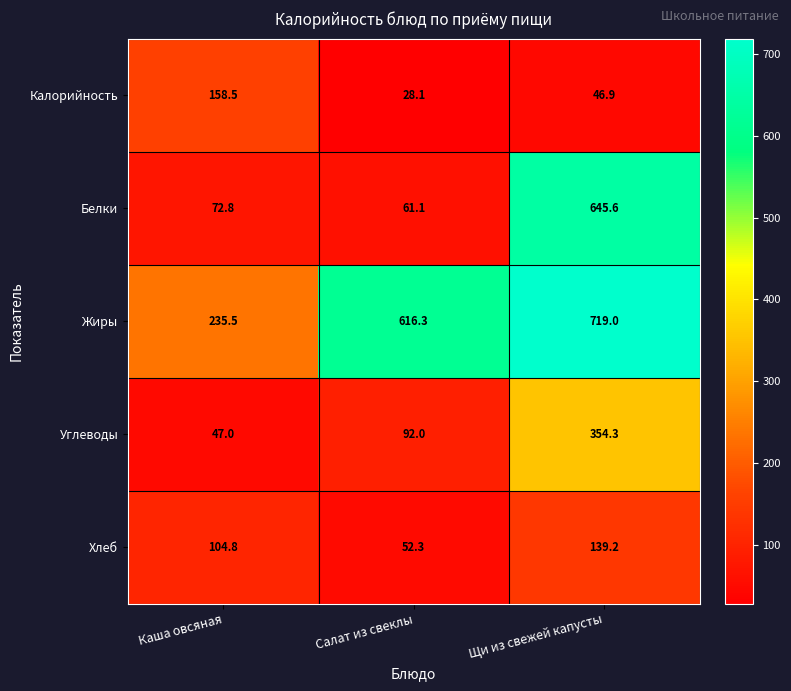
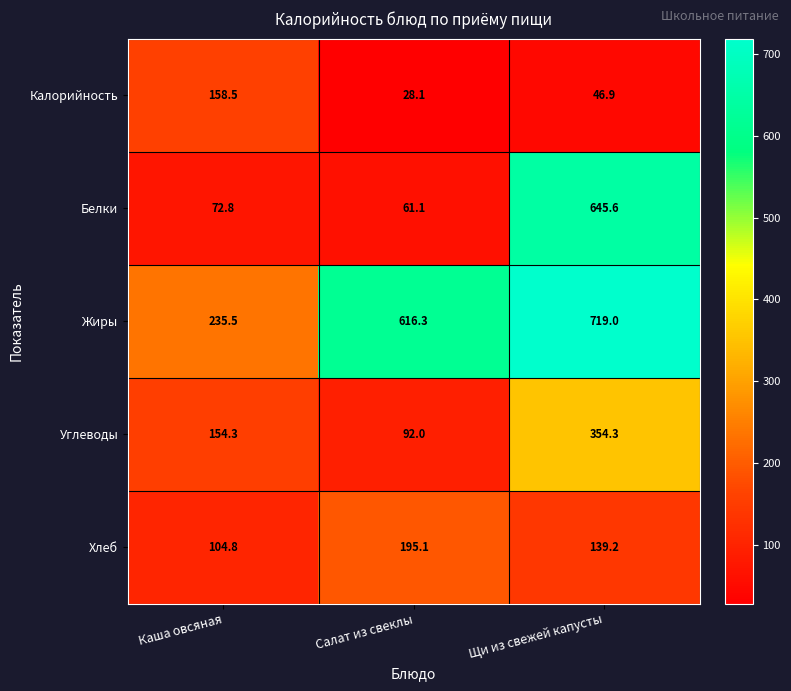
  {
    "Калорийность": {
      "Каша овсяная": 158.5,
      "Салат из свеклы": 28.1,
      "Щи из свежей капусты": 46.9
    },
    "Белки": {
      "Каша овсяная": 72.8,
      "Салат из свеклы": 61.1,
      "Щи из свежей капусты": 645.6
    },
    "Жиры": {
      "Каша овсяная": 235.5,
      "Салат из свеклы": 616.3,
      "Щи из свежей капусты": 719.0
    },
    "Углеводы": {
-     "Каша овсяная": 47.0,
+     "Каша овсяная": 154.3,
      "Салат из свеклы": 92.0,
      "Щи из свежей капусты": 354.3
    },
    "Хлеб": {
      "Каша овсяная": 104.8,
-     "Салат из свеклы": 52.3,
+     "Салат из свеклы": 195.1,
      "Щи из свежей капусты": 139.2
    }
  }
